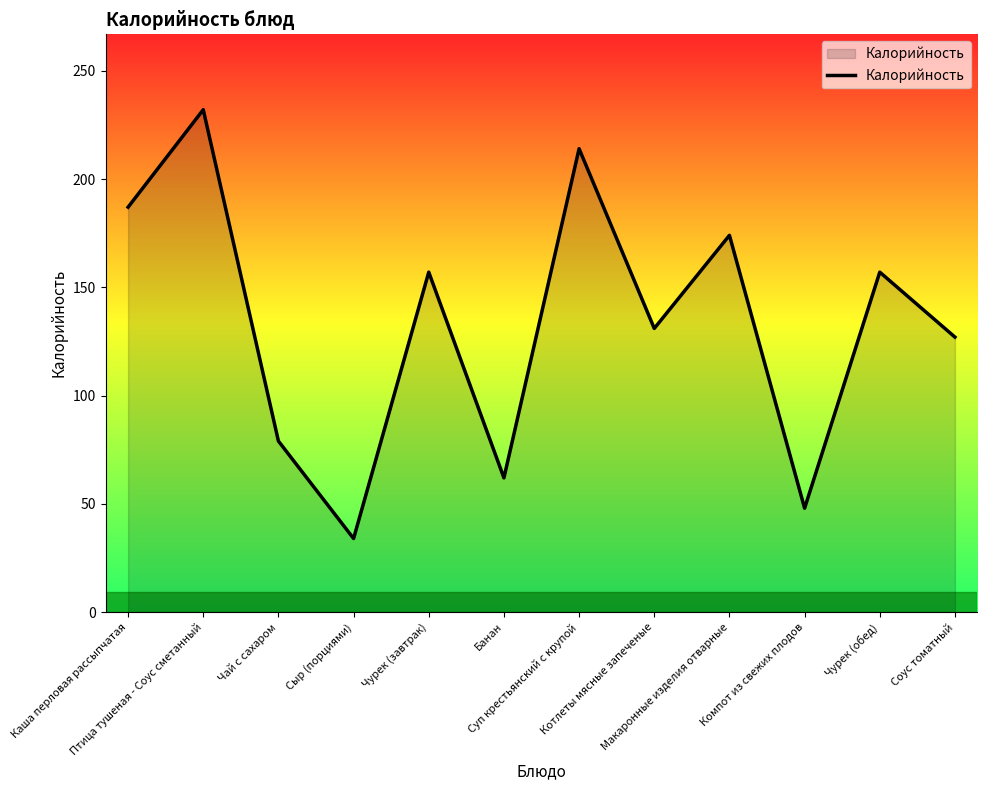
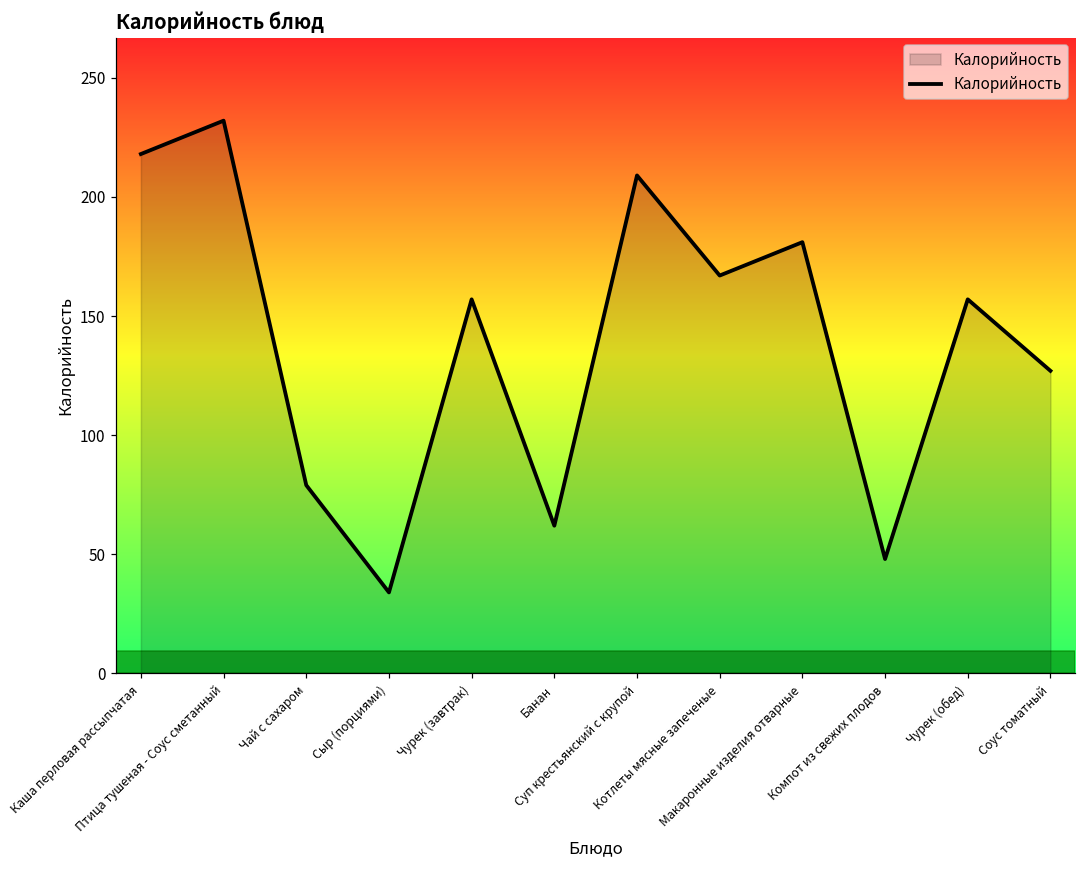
  {
-   "Каша перловая рассыпчатая": 187,
+   "Каша перловая рассыпчатая": 218,
    "Птица тушеная - Соус сметанный": 232,
    "Чай с сахаром": 79,
    "Сыр (порциями)": 34,
    "Чурек (завтрак)": 157,
    "Банан": 62,
-   "Суп крестьянский с крупой": 214,
-   "Котлеты мясные запеченые": 131,
-   "Макаронные изделия отварные": 174,
+   "Суп крестьянский с крупой": 209,
+   "Котлеты мясные запеченые": 167,
+   "Макаронные изделия отварные": 181,
    "Компот из свежих плодов": 48,
    "Чурек (обед)": 157,
    "Соус томатный": 127
  }
